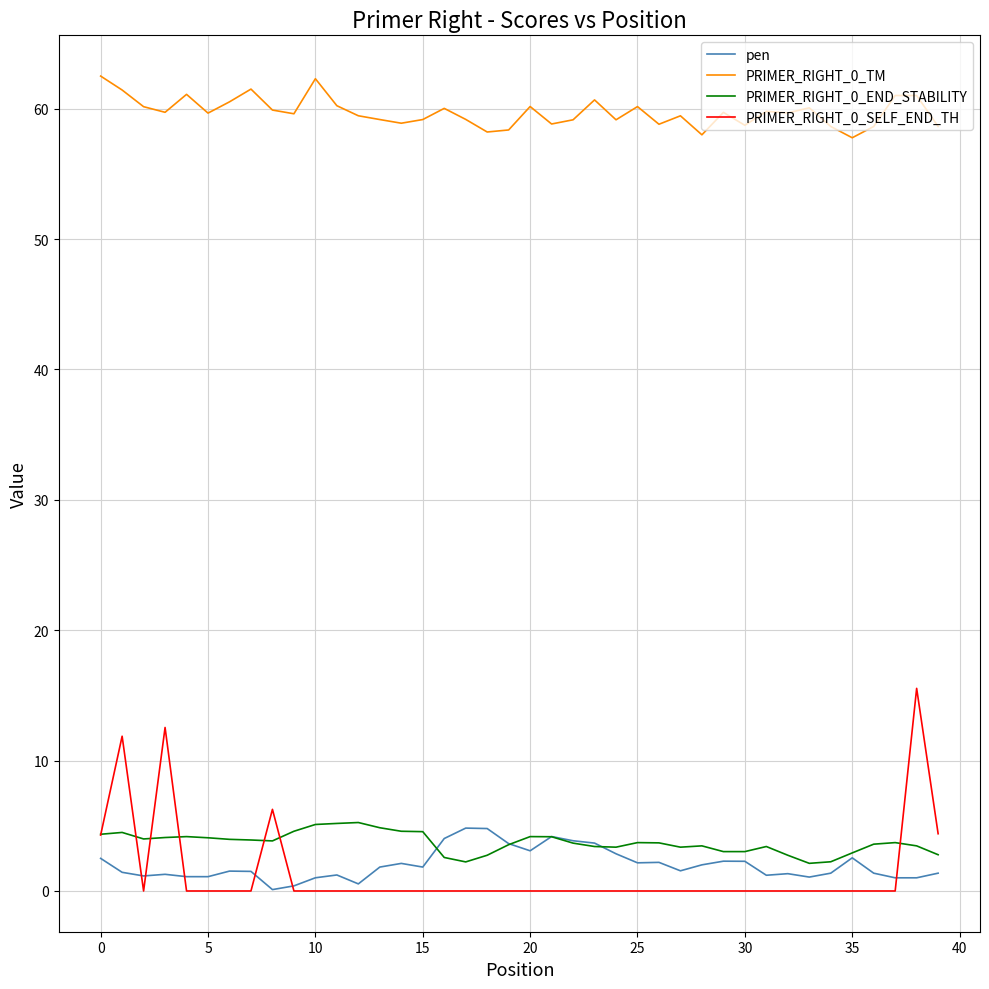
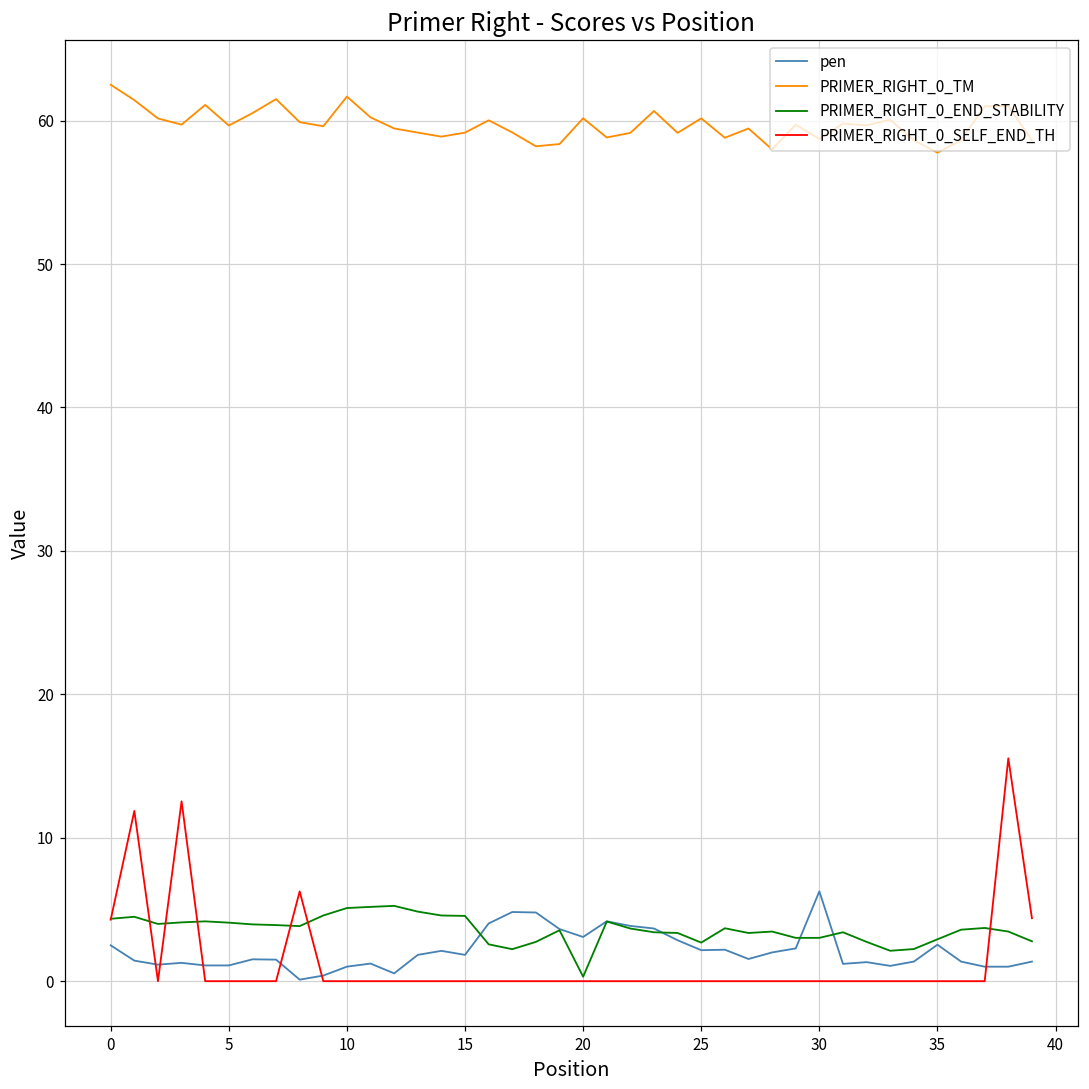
  {
    "pen": {
      "0": 2.5,
      "5": 1.1,
      "10": 1.0,
      "15": 1.8,
      "20": 3.1,
      "25": 2.2,
-     "30": 2.3,
+     "30": 6.3,
      "35": 2.5
    },
    "PRIMER_RIGHT_0_TM": {
      "0": 62.5,
      "5": 59.7,
-     "10": 62.3,
+     "10": 61.7,
      "15": 59.2,
      "20": 60.2,
      "25": 60.2,
      "35": 57.8
    },
    "PRIMER_RIGHT_0_END_STABILITY": {
      "5": 4.1,
      "10": 5.1,
      "15": 4.6,
-     "20": 4.2,
-     "25": 3.7,
+     "20": 0.3,
+     "25": 2.7,
      "30": 3.0,
      "35": 2.9
    },
    "PRIMER_RIGHT_0_SELF_END_TH": {
      "5": 0.0,
      "10": 0.0,
      "15": 0.0,
      "20": 0.0,
      "25": 0.0,
      "30": 0.0,
      "35": 0.0
    }
  }
